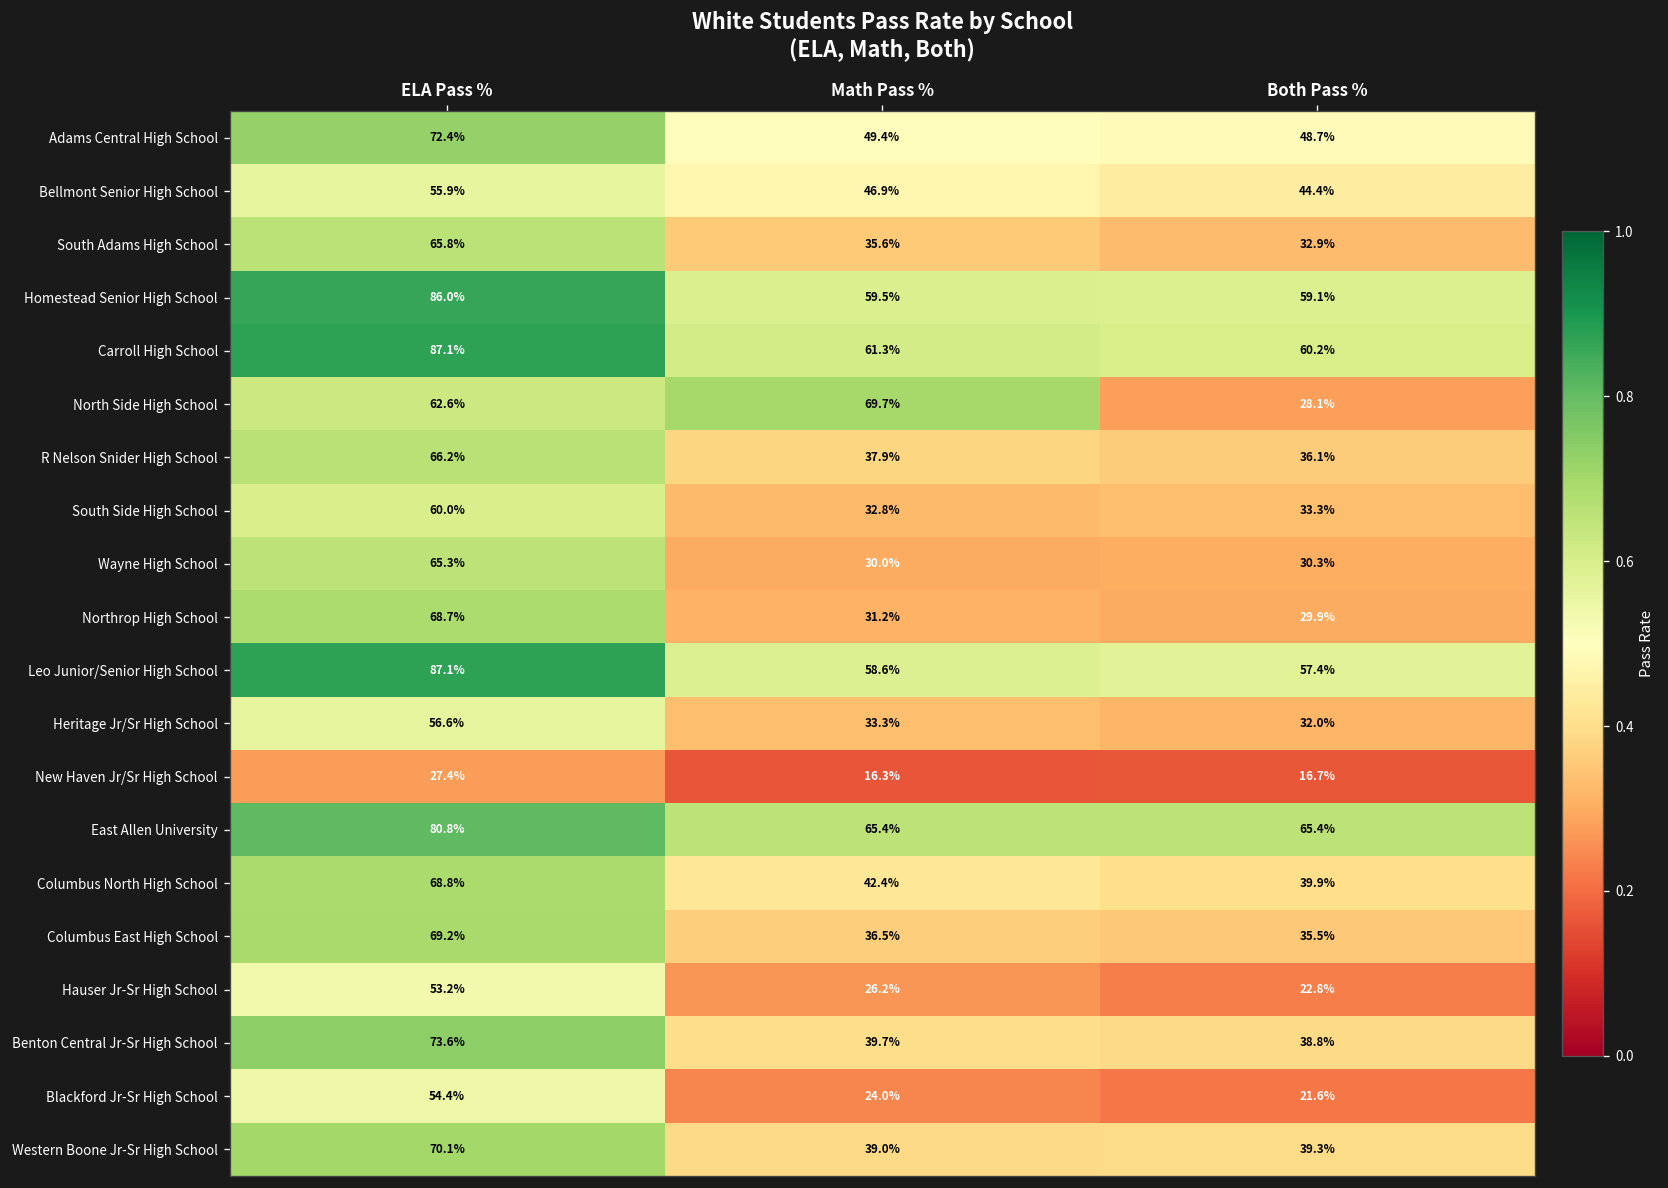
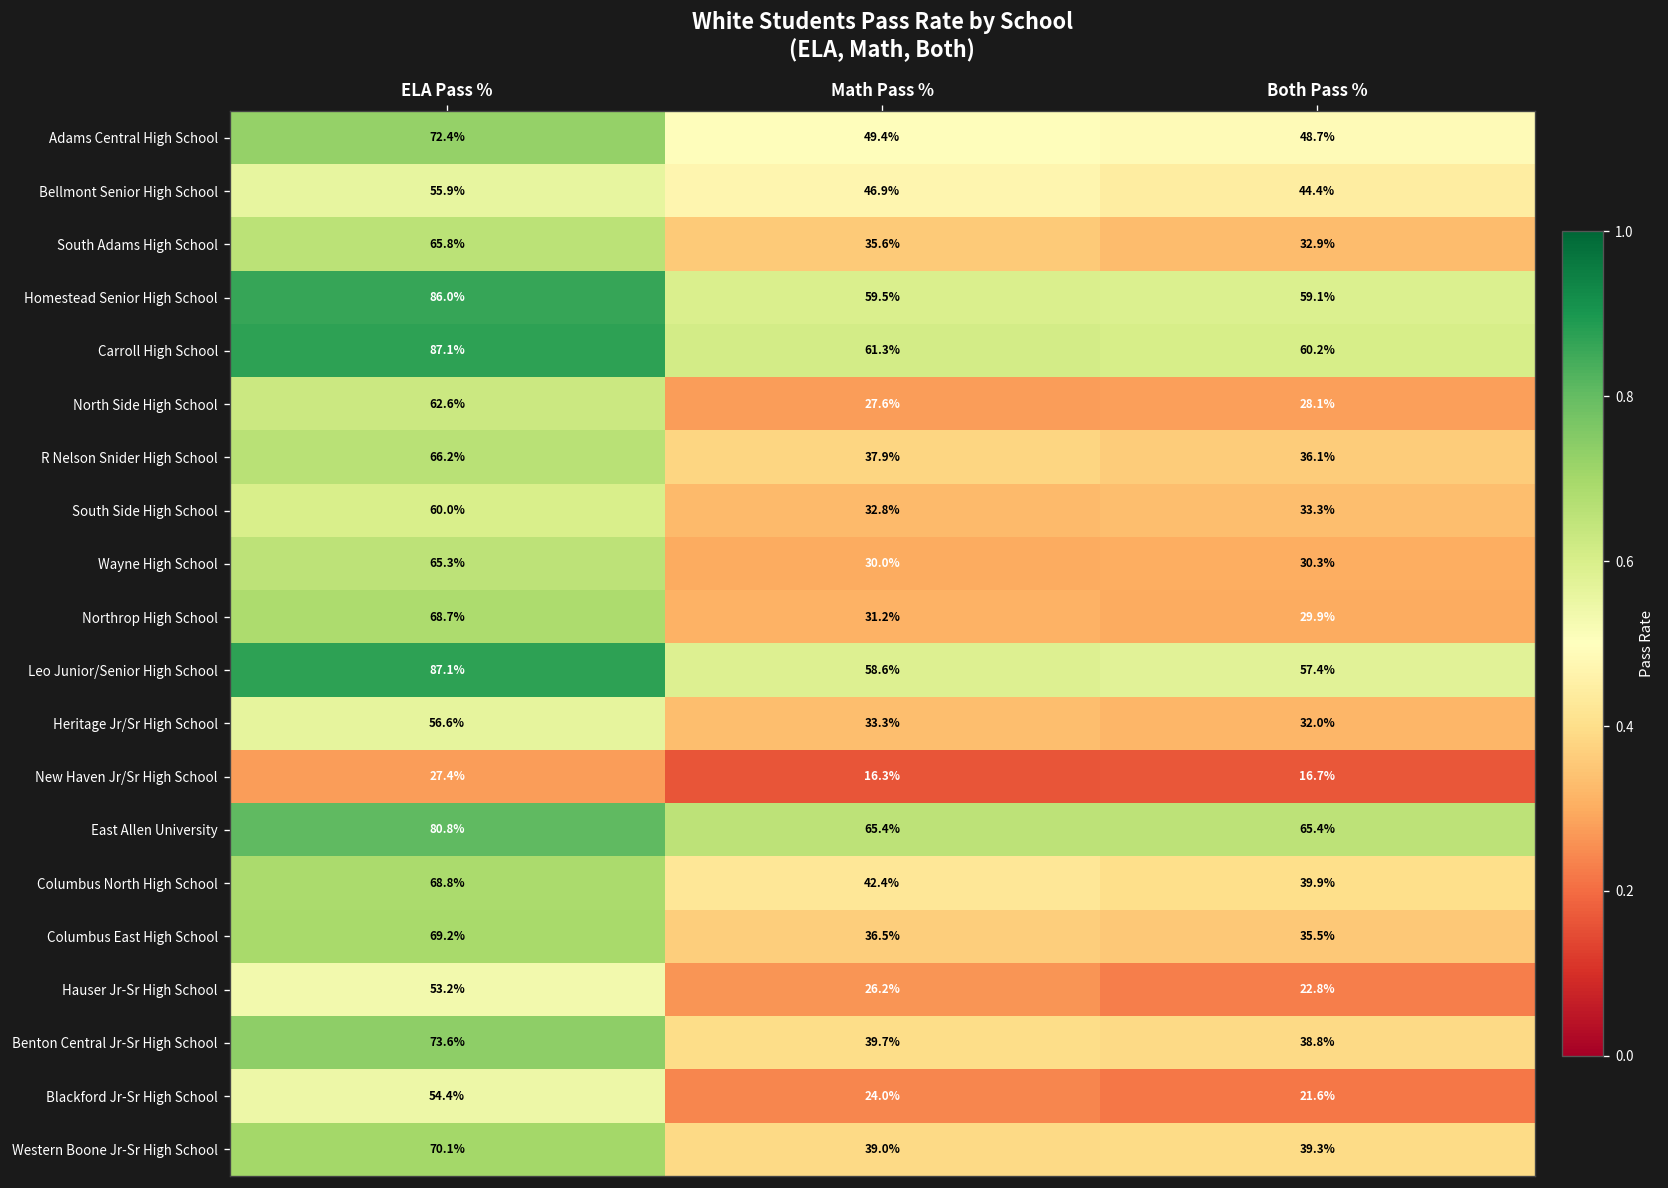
  {
    "Adams Central High School": {
      "ELA Pass %": "72.4%",
      "Math Pass %": "49.4%",
      "Both Pass %": "48.7%"
    },
    "Bellmont Senior High School": {
      "ELA Pass %": "55.9%",
      "Math Pass %": "46.9%",
      "Both Pass %": "44.4%"
    },
    "South Adams High School": {
      "ELA Pass %": "65.8%",
      "Math Pass %": "35.6%",
      "Both Pass %": "32.9%"
    },
    "Homestead Senior High School": {
      "ELA Pass %": "86.0%",
      "Math Pass %": "59.5%",
      "Both Pass %": "59.1%"
    },
    "Carroll High School": {
      "ELA Pass %": "87.1%",
      "Math Pass %": "61.3%",
      "Both Pass %": "60.2%"
    },
    "North Side High School": {
      "ELA Pass %": "62.6%",
-     "Math Pass %": "69.7%",
+     "Math Pass %": "27.6%",
      "Both Pass %": "28.1%"
    },
    "R Nelson Snider High School": {
      "ELA Pass %": "66.2%",
      "Math Pass %": "37.9%",
      "Both Pass %": "36.1%"
    },
    "South Side High School": {
      "ELA Pass %": "60.0%",
      "Math Pass %": "32.8%",
      "Both Pass %": "33.3%"
    },
    "Wayne High School": {
      "ELA Pass %": "65.3%",
      "Math Pass %": "30.0%",
      "Both Pass %": "30.3%"
    },
    "Northrop High School": {
      "ELA Pass %": "68.7%",
      "Math Pass %": "31.2%",
      "Both Pass %": "29.9%"
    },
    "Leo Junior/Senior High School": {
      "ELA Pass %": "87.1%",
      "Math Pass %": "58.6%",
      "Both Pass %": "57.4%"
    },
    "Heritage Jr/Sr High School": {
      "ELA Pass %": "56.6%",
      "Math Pass %": "33.3%",
      "Both Pass %": "32.0%"
    },
    "New Haven Jr/Sr High School": {
      "ELA Pass %": "27.4%",
      "Math Pass %": "16.3%",
      "Both Pass %": "16.7%"
    },
    "East Allen University": {
      "ELA Pass %": "80.8%",
      "Math Pass %": "65.4%",
      "Both Pass %": "65.4%"
    },
    "Columbus North High School": {
      "ELA Pass %": "68.8%",
      "Math Pass %": "42.4%",
      "Both Pass %": "39.9%"
    },
    "Columbus East High School": {
      "ELA Pass %": "69.2%",
      "Math Pass %": "36.5%",
      "Both Pass %": "35.5%"
    },
    "Hauser Jr-Sr High School": {
      "ELA Pass %": "53.2%",
      "Math Pass %": "26.2%",
      "Both Pass %": "22.8%"
    },
    "Benton Central Jr-Sr High School": {
      "ELA Pass %": "73.6%",
      "Math Pass %": "39.7%",
      "Both Pass %": "38.8%"
    },
    "Blackford Jr-Sr High School": {
      "ELA Pass %": "54.4%",
      "Math Pass %": "24.0%",
      "Both Pass %": "21.6%"
    },
    "Western Boone Jr-Sr High School": {
      "ELA Pass %": "70.1%",
      "Math Pass %": "39.0%",
      "Both Pass %": "39.3%"
    }
  }
